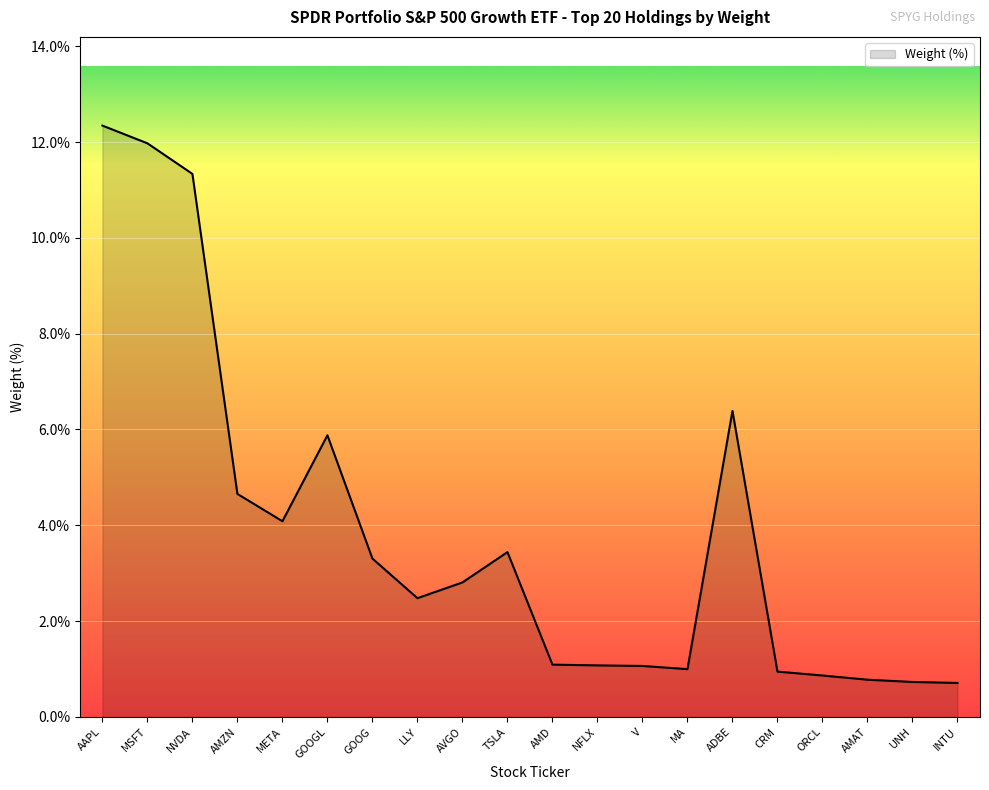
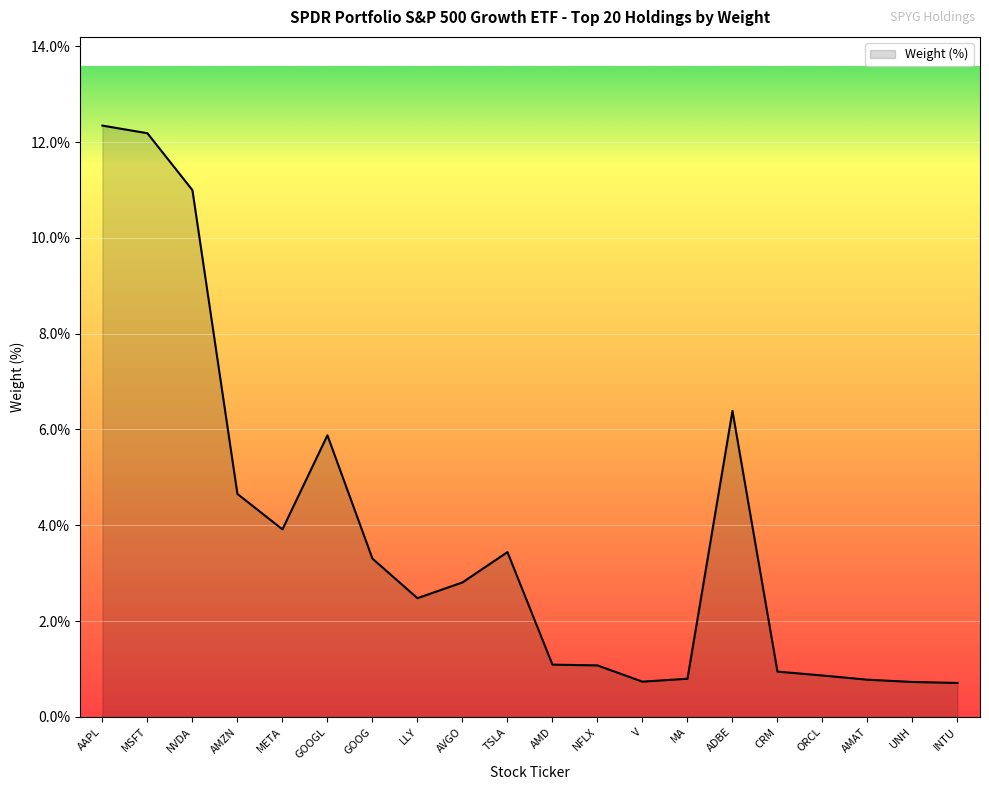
  {
    "AAPL": "12.3%",
-   "MSFT": "12.0%",
-   "NVDA": "11.3%",
+   "MSFT": "12.2%",
+   "NVDA": "11.0%",
    "AMZN": "4.7%",
-   "META": "4.1%",
+   "META": "3.9%",
    "GOOGL": "5.9%",
    "GOOG": "3.3%",
    "LLY": "2.5%",
    "AVGO": "2.8%",
    "TSLA": "3.4%",
    "AMD": "1.1%",
    "NFLX": "1.1%",
-   "V": "1.1%",
-   "MA": "1.0%",
+   "V": "0.7%",
+   "MA": "0.8%",
    "ADBE": "6.4%",
    "CRM": "0.9%",
    "ORCL": "0.9%",
    "AMAT": "0.8%",
    "UNH": "0.7%",
    "INTU": "0.7%"
  }
